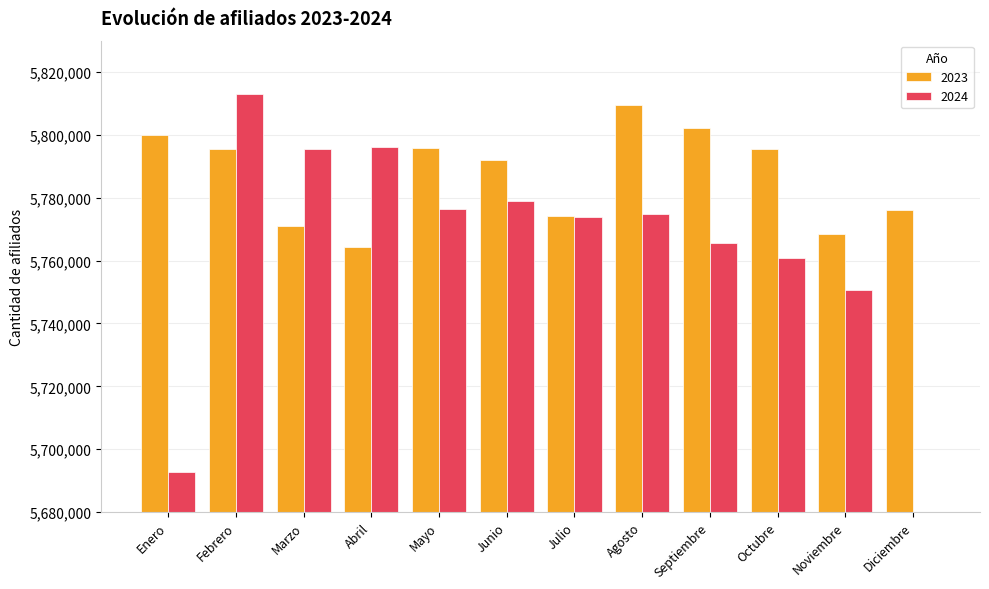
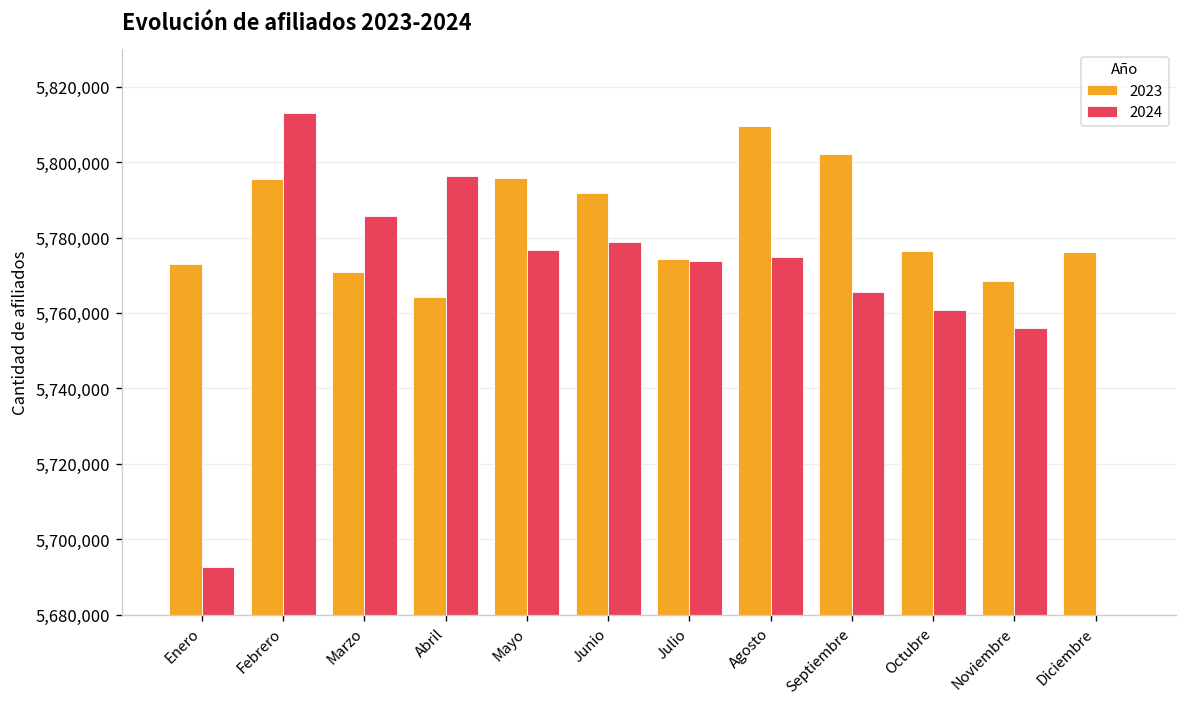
  {
    "2023": {
-     "Enero": "5,800,000",
+     "Enero": "5,773,000",
      "Febrero": "5,795,000",
      "Marzo": "5,771,000",
      "Abril": "5,764,000",
      "Mayo": "5,796,000",
      "Junio": "5,792,000",
      "Julio": "5,774,000",
      "Agosto": "5,810,000",
      "Septiembre": "5,802,000",
-     "Octubre": "5,796,000",
+     "Octubre": "5,777,000",
      "Noviembre": "5,769,000",
      "Diciembre": "5,776,000"
    },
    "2024": {
      "Enero": "5,693,000",
      "Febrero": "5,813,000",
-     "Marzo": "5,795,000",
+     "Marzo": "5,786,000",
      "Abril": "5,796,000",
      "Mayo": "5,777,000",
      "Junio": "5,779,000",
      "Julio": "5,774,000",
      "Agosto": "5,775,000",
      "Septiembre": "5,766,000",
      "Octubre": "5,761,000",
-     "Noviembre": "5,751,000"
+     "Noviembre": "5,756,000"
    }
  }
